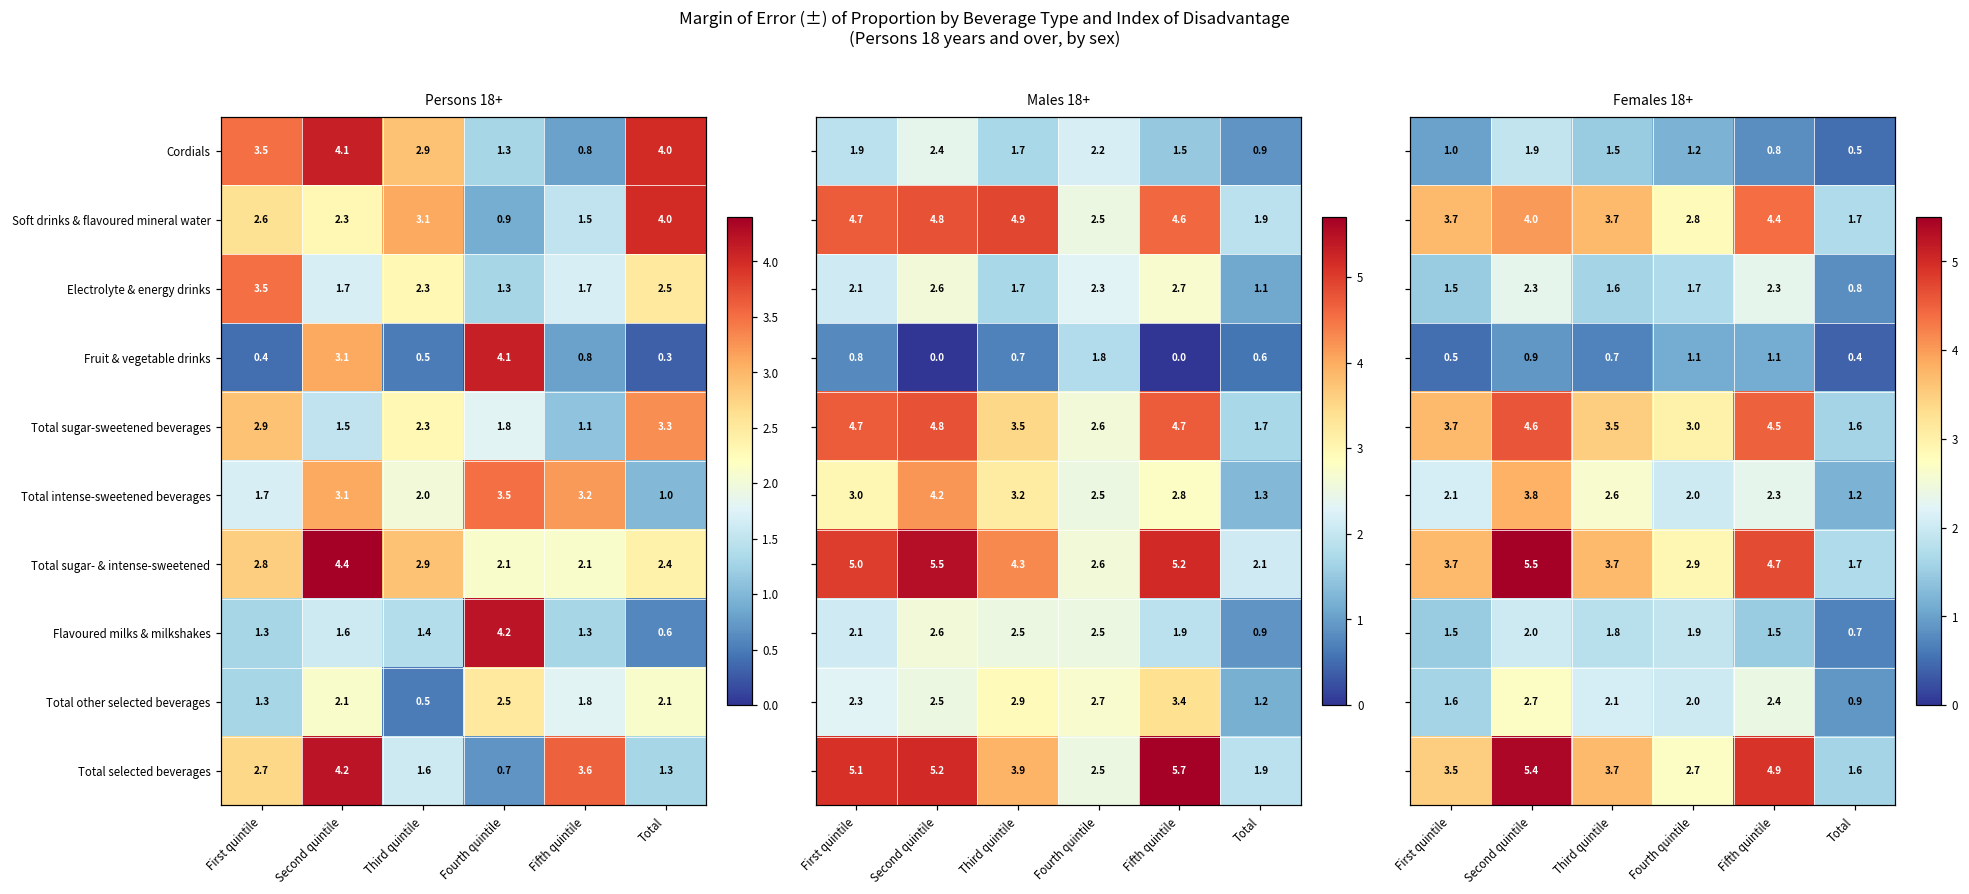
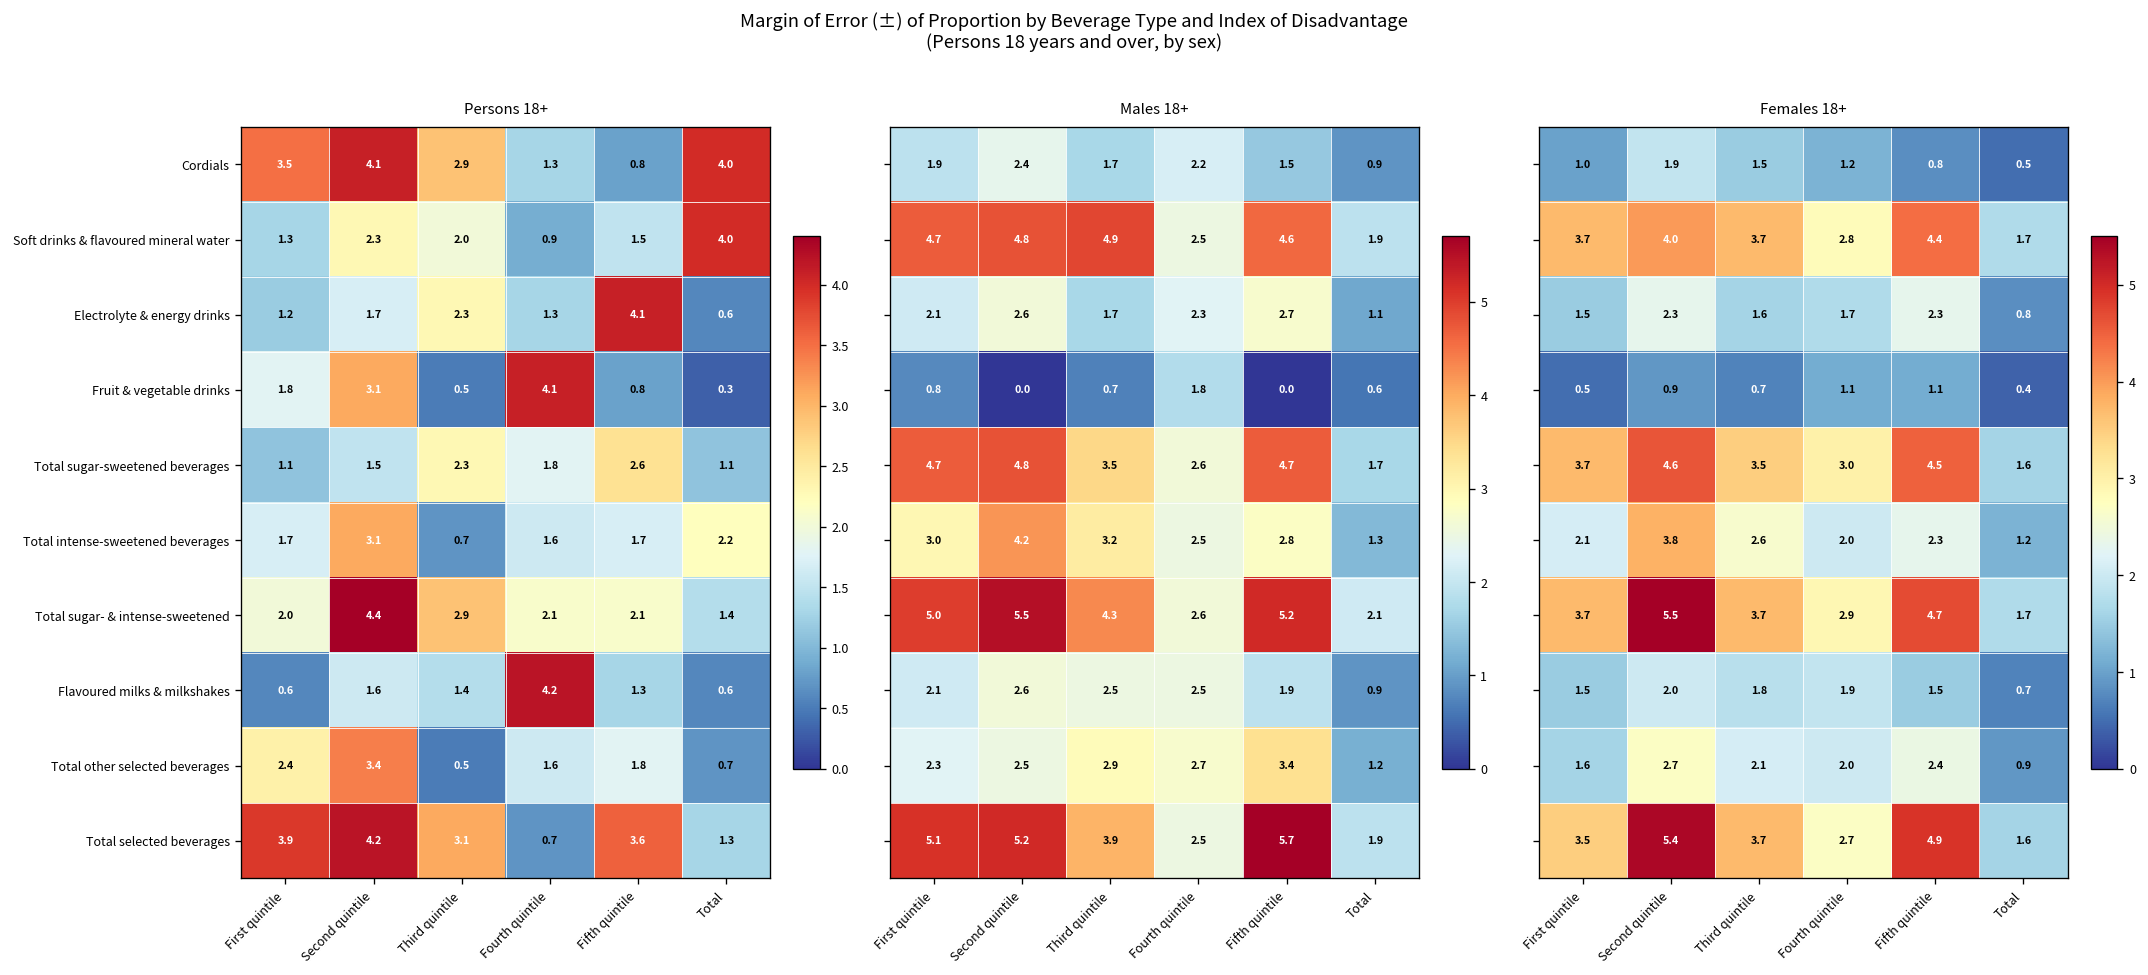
  {
    "Persons 18+": {
      "Cordials": {
        "First quintile": 3.5,
        "Second quintile": 4.1,
        "Third quintile": 2.9,
        "Fourth quintile": 1.3,
        "Fifth quintile": 0.8,
        "Total": 4.0
      },
      "Soft drinks & flavoured mineral water": {
-       "First quintile": 2.6,
+       "First quintile": 1.3,
        "Second quintile": 2.3,
-       "Third quintile": 3.1,
+       "Third quintile": 2.0,
        "Fourth quintile": 0.9,
        "Fifth quintile": 1.5,
        "Total": 4.0
      },
      "Electrolyte & energy drinks": {
-       "First quintile": 3.5,
+       "First quintile": 1.2,
        "Second quintile": 1.7,
        "Third quintile": 2.3,
        "Fourth quintile": 1.3,
-       "Fifth quintile": 1.7,
-       "Total": 2.5
+       "Fifth quintile": 4.1,
+       "Total": 0.6
      },
      "Fruit & vegetable drinks": {
-       "First quintile": 0.4,
+       "First quintile": 1.8,
        "Second quintile": 3.1,
        "Third quintile": 0.5,
        "Fourth quintile": 4.1,
        "Fifth quintile": 0.8,
        "Total": 0.3
      },
      "Total sugar-sweetened beverages": {
-       "First quintile": 2.9,
+       "First quintile": 1.1,
        "Second quintile": 1.5,
        "Third quintile": 2.3,
        "Fourth quintile": 1.8,
-       "Fifth quintile": 1.1,
-       "Total": 3.3
+       "Fifth quintile": 2.6,
+       "Total": 1.1
      },
      "Total intense-sweetened beverages": {
        "First quintile": 1.7,
        "Second quintile": 3.1,
-       "Third quintile": 2.0,
-       "Fourth quintile": 3.5,
-       "Fifth quintile": 3.2,
-       "Total": 1.0
+       "Third quintile": 0.7,
+       "Fourth quintile": 1.6,
+       "Fifth quintile": 1.7,
+       "Total": 2.2
      },
      "Total sugar- & intense-sweetened": {
-       "First quintile": 2.8,
+       "First quintile": 2.0,
        "Second quintile": 4.4,
        "Third quintile": 2.9,
        "Fourth quintile": 2.1,
        "Fifth quintile": 2.1,
-       "Total": 2.4
+       "Total": 1.4
      },
      "Flavoured milks & milkshakes": {
-       "First quintile": 1.3,
+       "First quintile": 0.6,
        "Second quintile": 1.6,
        "Third quintile": 1.4,
        "Fourth quintile": 4.2,
        "Fifth quintile": 1.3,
        "Total": 0.6
      },
      "Total other selected beverages": {
-       "First quintile": 1.3,
-       "Second quintile": 2.1,
+       "First quintile": 2.4,
+       "Second quintile": 3.4,
        "Third quintile": 0.5,
-       "Fourth quintile": 2.5,
+       "Fourth quintile": 1.6,
        "Fifth quintile": 1.8,
-       "Total": 2.1
+       "Total": 0.7
      },
      "Total selected beverages": {
-       "First quintile": 2.7,
+       "First quintile": 3.9,
        "Second quintile": 4.2,
-       "Third quintile": 1.6,
+       "Third quintile": 3.1,
        "Fourth quintile": 0.7,
        "Fifth quintile": 3.6,
        "Total": 1.3
      }
    }
  }
